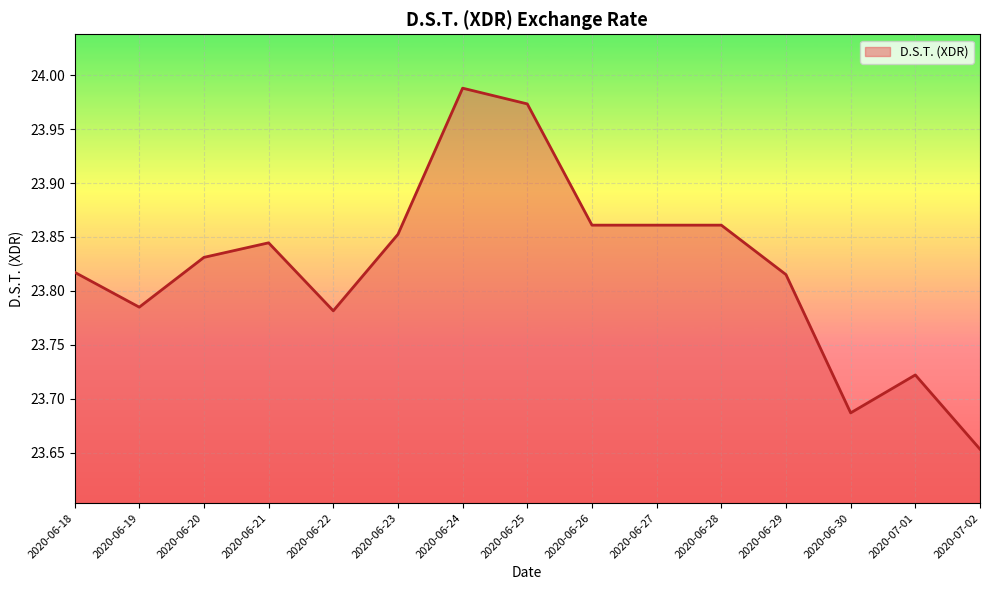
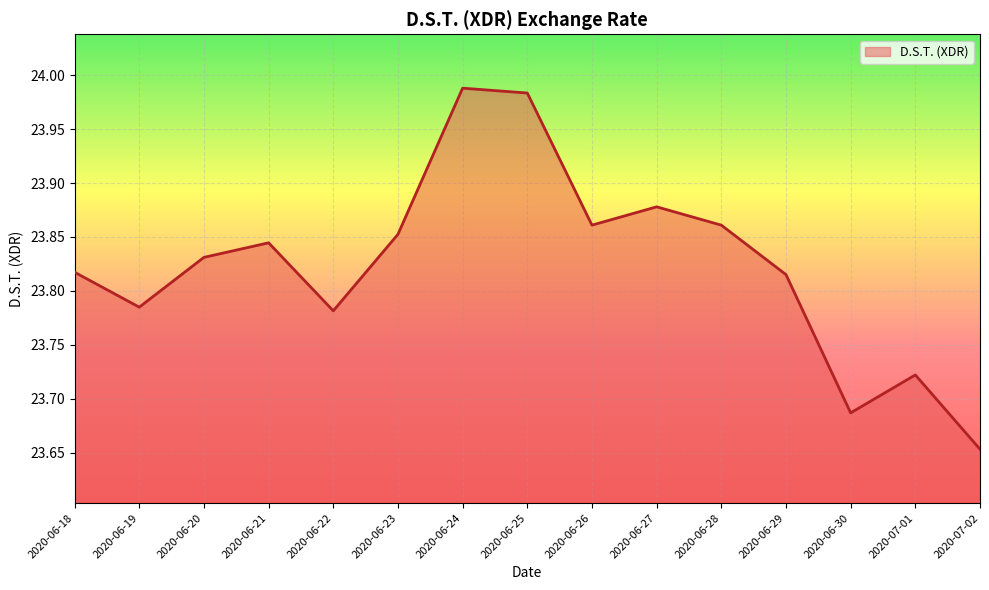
  {
    "2020-06-18": 23.817,
    "2020-06-19": 23.785,
    "2020-06-20": 23.831,
    "2020-06-21": 23.845,
    "2020-06-22": 23.782,
    "2020-06-23": 23.853,
    "2020-06-24": 23.988,
-   "2020-06-25": 23.974,
+   "2020-06-25": 23.984,
    "2020-06-26": 23.861,
-   "2020-06-27": 23.861,
+   "2020-06-27": 23.878,
    "2020-06-28": 23.861,
    "2020-06-29": 23.815,
    "2020-06-30": 23.687,
    "2020-07-01": 23.722,
    "2020-07-02": 23.653
  }
